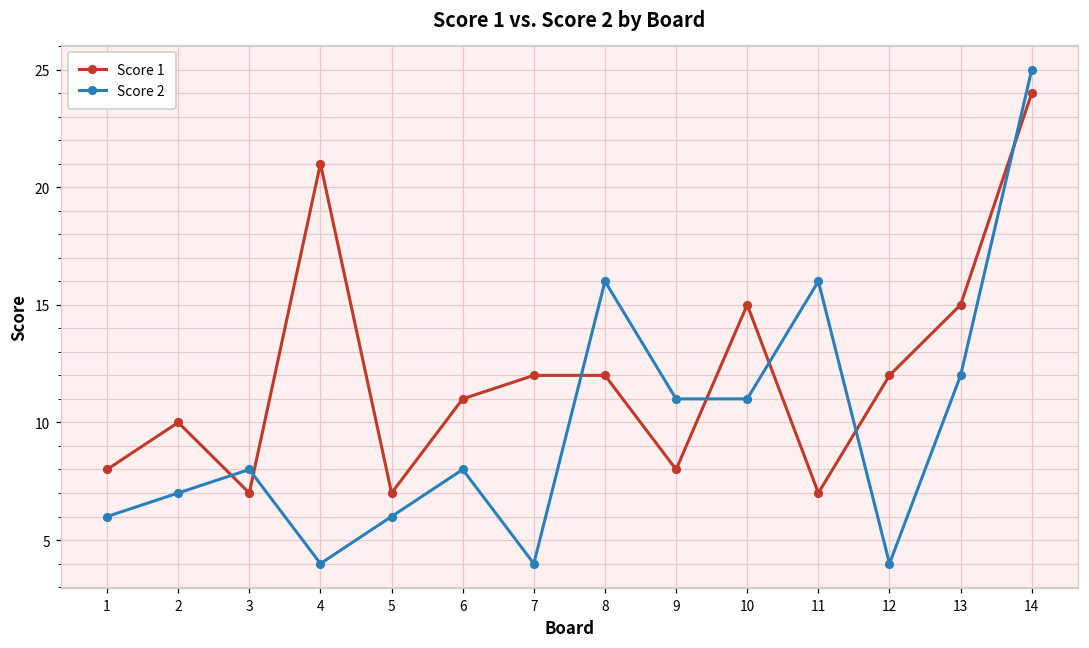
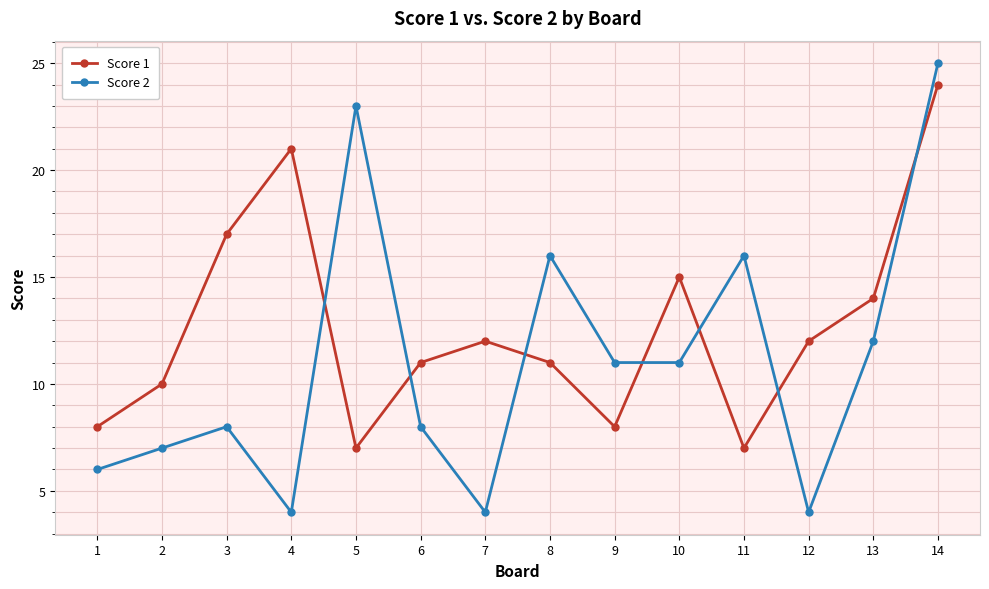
  {
    "Score 1": {
      "1": 8,
      "2": 10,
-     "3": 7,
+     "3": 17,
      "4": 21,
      "5": 7,
      "6": 11,
      "7": 12,
-     "8": 12,
+     "8": 11,
      "9": 8,
      "10": 15,
      "11": 7,
      "12": 12,
-     "13": 15,
+     "13": 14,
      "14": 24
    },
    "Score 2": {
      "1": 6,
      "2": 7,
      "3": 8,
      "4": 4,
-     "5": 6,
+     "5": 23,
      "6": 8,
      "7": 4,
      "8": 16,
      "9": 11,
      "10": 11,
      "11": 16,
      "12": 4,
      "13": 12,
      "14": 25
    }
  }
